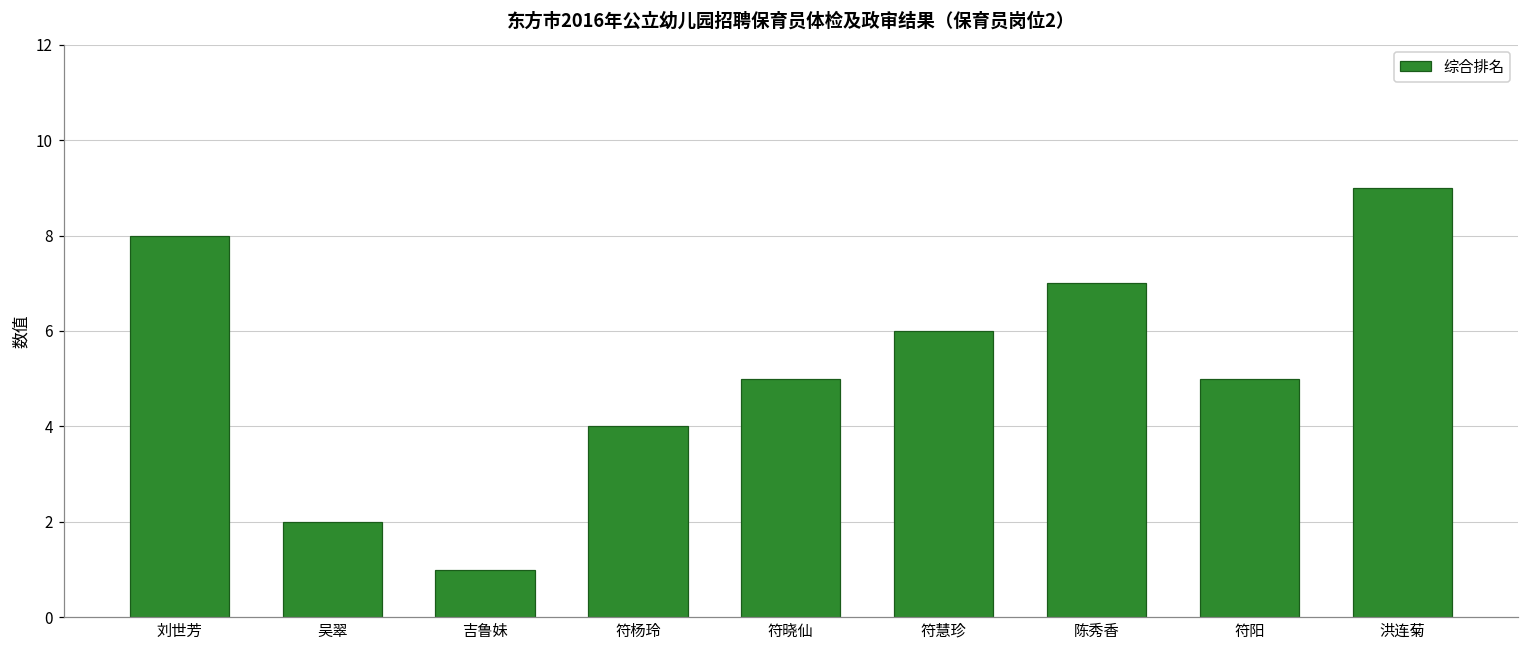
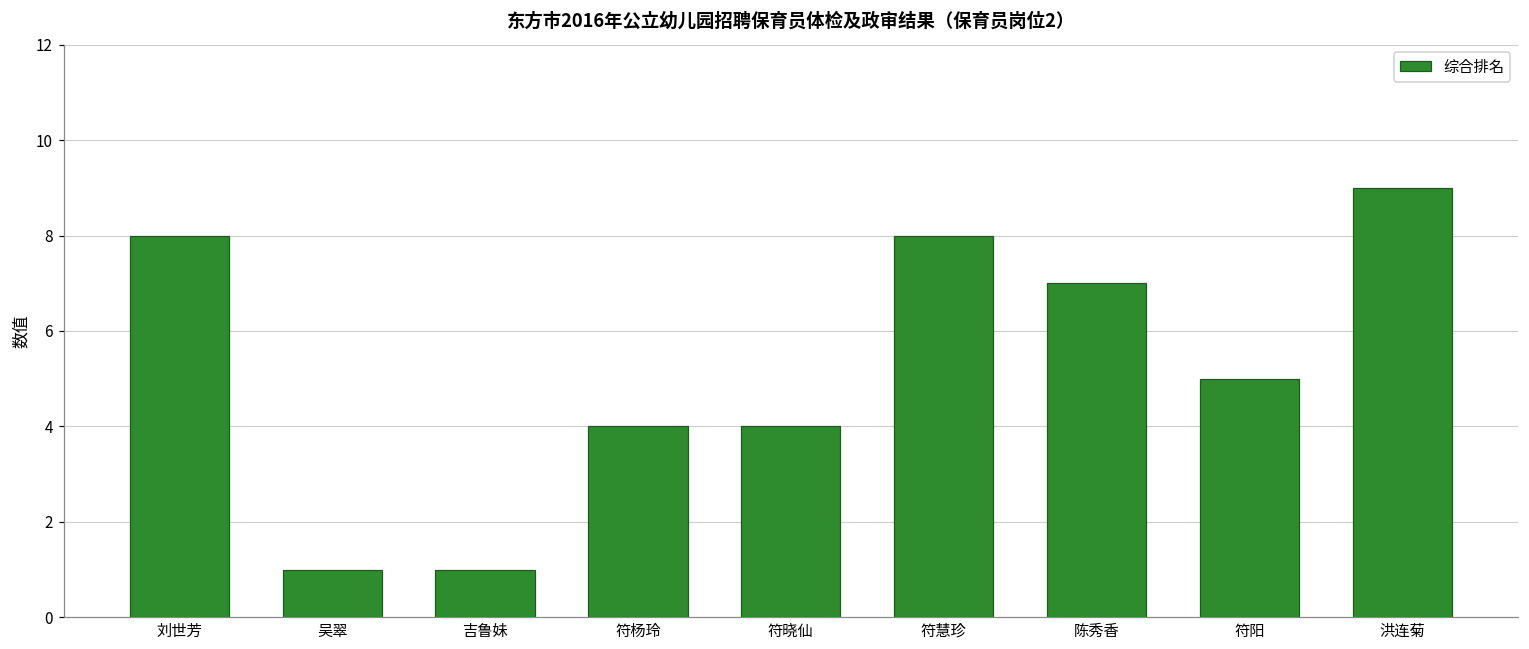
  {
    "刘世芳": 8,
-   "吴翠": 2,
+   "吴翠": 1,
    "吉鲁妹": 1,
    "符杨玲": 4,
-   "符晓仙": 5,
-   "符慧珍": 6,
+   "符晓仙": 4,
+   "符慧珍": 8,
    "陈秀香": 7,
    "符阳": 5,
    "洪连菊": 9
  }
